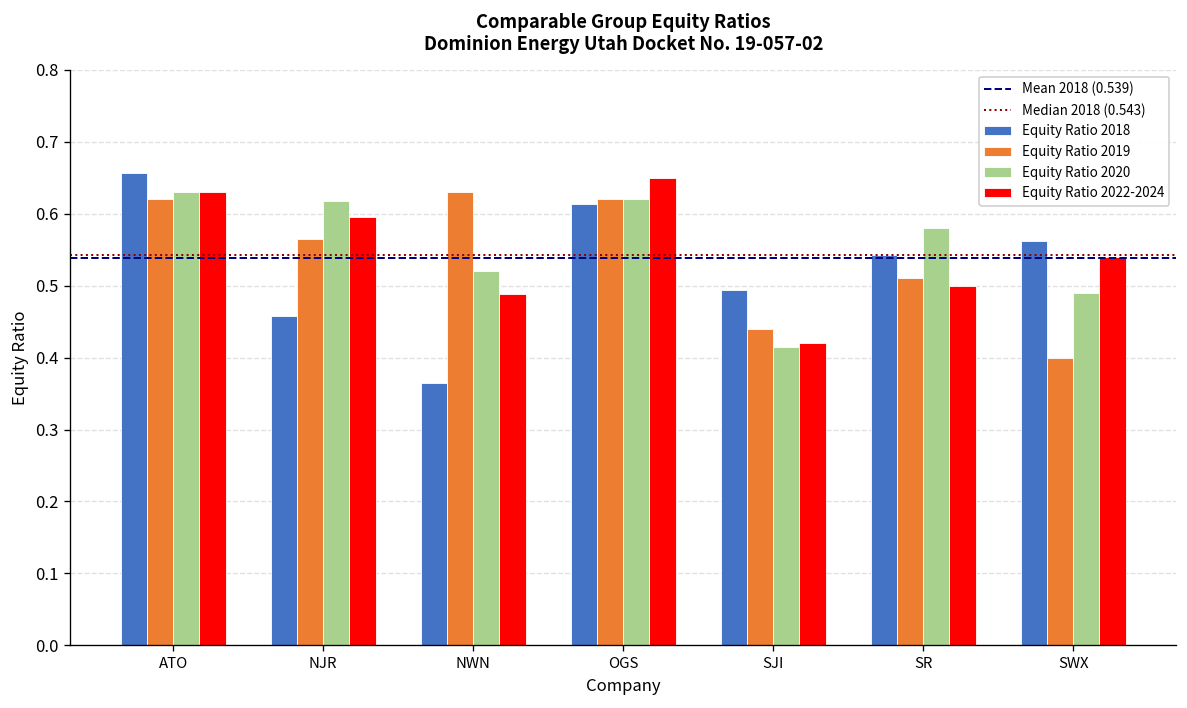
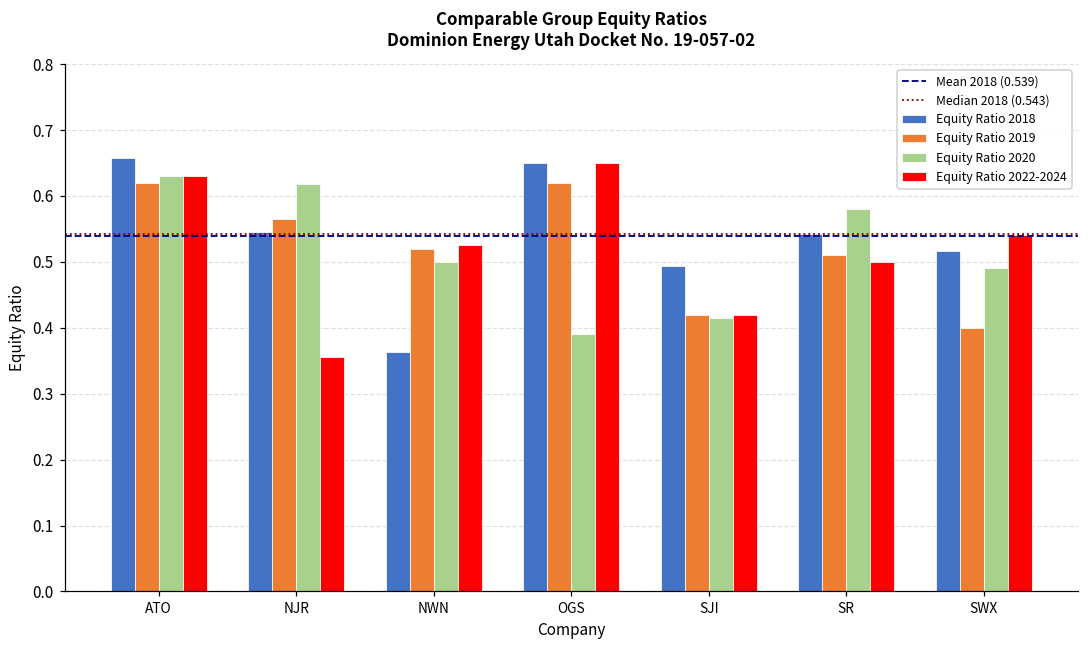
  {
    "Equity Ratio 2018": {
      "ATO": 0.66,
-     "NJR": 0.46,
+     "NJR": 0.55,
      "NWN": 0.36,
-     "OGS": 0.61,
+     "OGS": 0.65,
      "SJI": 0.49,
      "SR": 0.54,
-     "SWX": 0.56
+     "SWX": 0.52
    },
    "Equity Ratio 2019": {
      "ATO": 0.62,
      "NJR": 0.57,
-     "NWN": 0.63,
+     "NWN": 0.52,
      "OGS": 0.62,
-     "SJI": 0.44,
+     "SJI": 0.42,
      "SR": 0.51,
      "SWX": 0.40
    },
    "Equity Ratio 2020": {
      "ATO": 0.63,
      "NJR": 0.62,
-     "NWN": 0.52,
-     "OGS": 0.62,
+     "NWN": 0.50,
+     "OGS": 0.39,
      "SJI": 0.42,
      "SR": 0.58,
      "SWX": 0.49
    },
    "Equity Ratio 2022-2024": {
      "ATO": 0.63,
-     "NJR": 0.60,
-     "NWN": 0.49,
+     "NJR": 0.36,
+     "NWN": 0.53,
      "OGS": 0.65,
      "SJI": 0.42,
      "SR": 0.50,
      "SWX": 0.54
    }
  }
